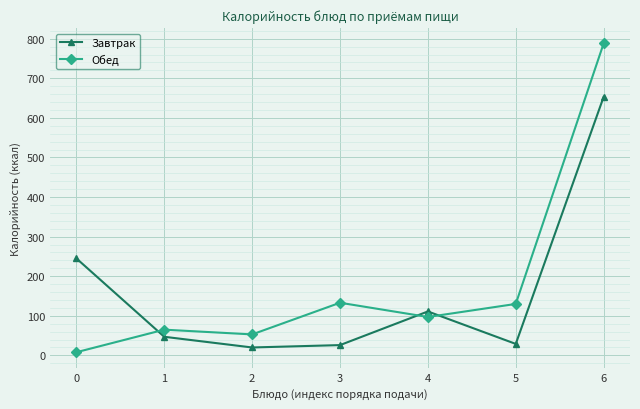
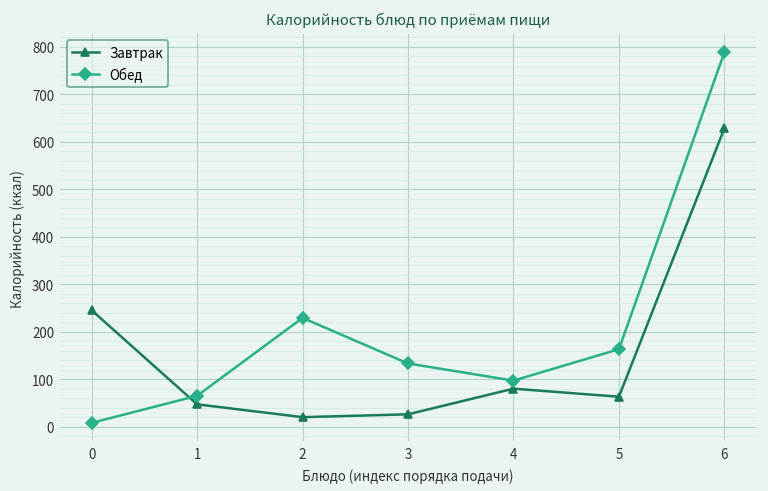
  {
    "Завтрак": {
      "0": 250,
      "1": 50,
      "2": 20,
      "3": 30,
-     "4": 110,
-     "5": 30,
-     "6": 650
+     "4": 80,
+     "5": 60,
+     "6": 630
    },
    "Обед": {
      "0": 10,
      "1": 70,
-     "2": 50,
+     "2": 230,
      "3": 130,
      "4": 100,
-     "5": 130,
+     "5": 160,
      "6": 790
    }
  }
